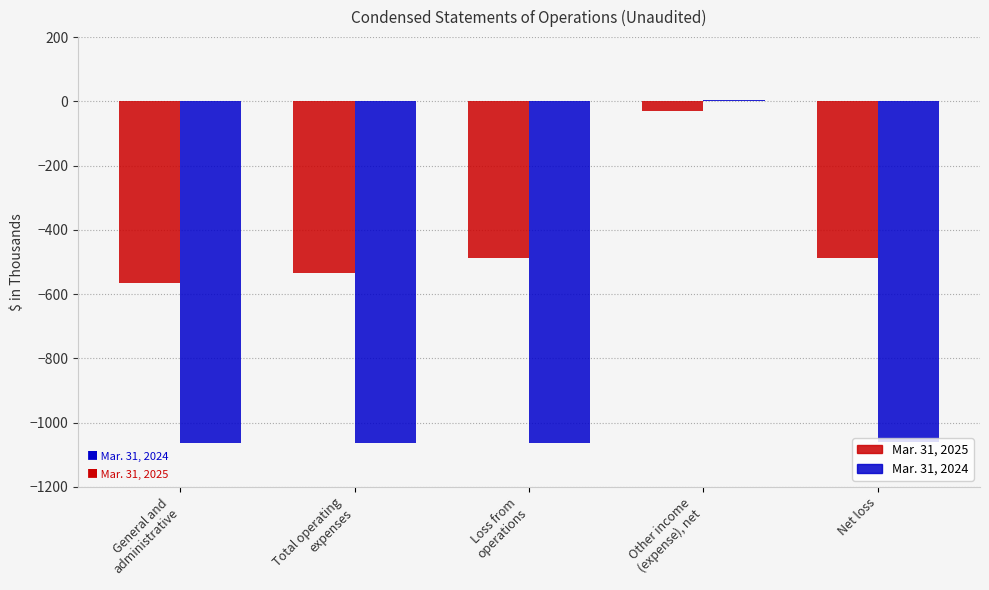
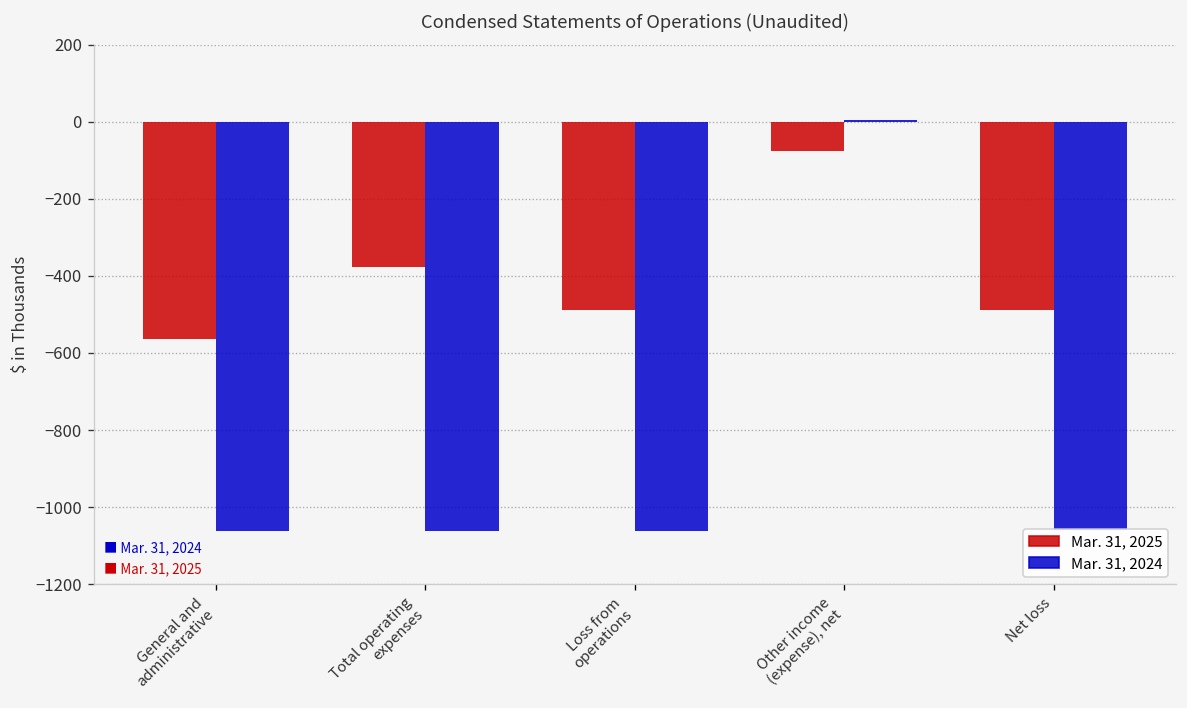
  {
    "Mar. 31, 2025": {
      "General and administrative": -560,
-     "Total operating expenses": -530,
+     "Total operating expenses": -380,
      "Loss from operations": -490,
-     "Other income (expense), net": -30,
+     "Other income (expense), net": -80,
      "Net loss": -490
    },
    "Mar. 31, 2024": {
      "General and administrative": -1060,
      "Total operating expenses": -1060,
      "Loss from operations": -1060
    }
  }
